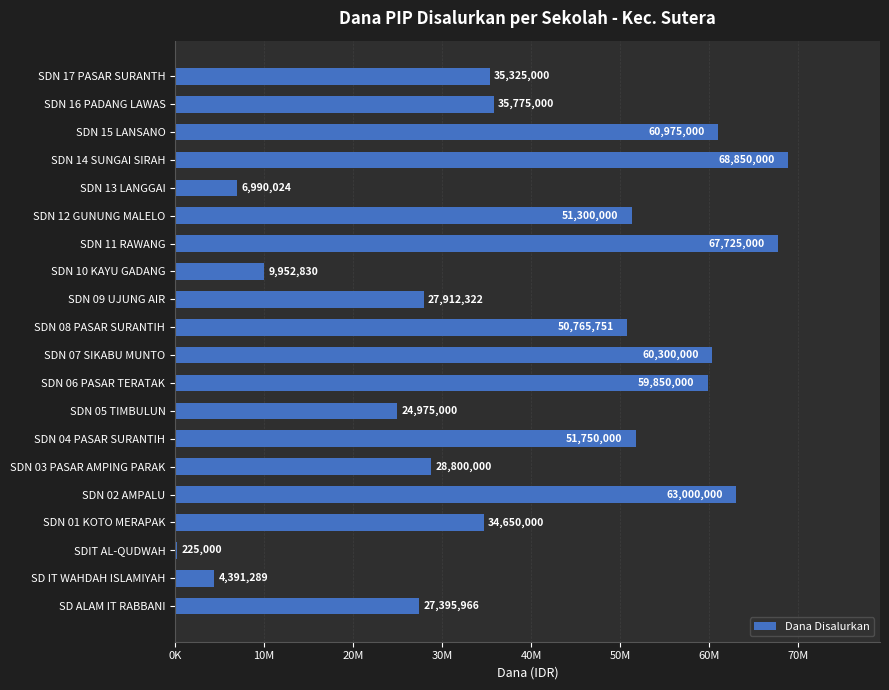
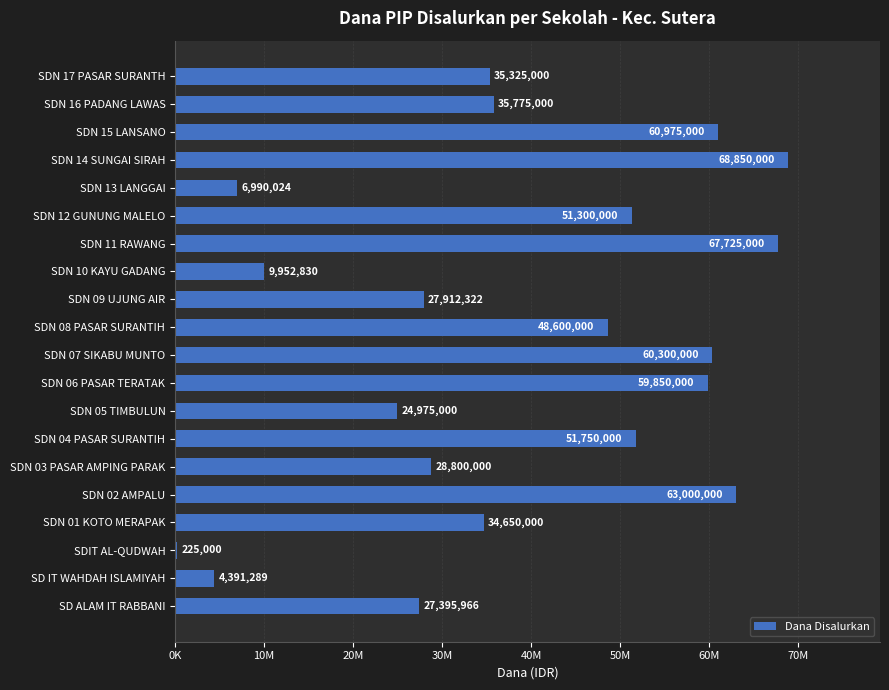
  {
    "SDN 17 PASAR SURANTH": "35,325,000",
    "SDN 16 PADANG LAWAS": "35,775,000",
    "SDN 15 LANSANO": "60,975,000",
    "SDN 14 SUNGAI SIRAH": "68,850,000",
    "SDN 13 LANGGAI": "6,990,024",
    "SDN 12 GUNUNG MALELO": "51,300,000",
    "SDN 11 RAWANG": "67,725,000",
    "SDN 10 KAYU GADANG": "9,952,830",
    "SDN 09 UJUNG AIR": "27,912,322",
-   "SDN 08 PASAR SURANTIH": "50,765,751",
+   "SDN 08 PASAR SURANTIH": "48,600,000",
    "SDN 07 SIKABU MUNTO": "60,300,000",
    "SDN 06 PASAR TERATAK": "59,850,000",
    "SDN 05 TIMBULUN": "24,975,000",
    "SDN 04 PASAR SURANTIH": "51,750,000",
    "SDN 03 PASAR AMPING PARAK": "28,800,000",
    "SDN 02 AMPALU": "63,000,000",
    "SDN 01 KOTO MERAPAK": "34,650,000",
    "SDIT AL-QUDWAH": "225,000",
    "SD IT WAHDAH ISLAMIYAH": "4,391,289",
    "SD ALAM IT RABBANI": "27,395,966"
  }
